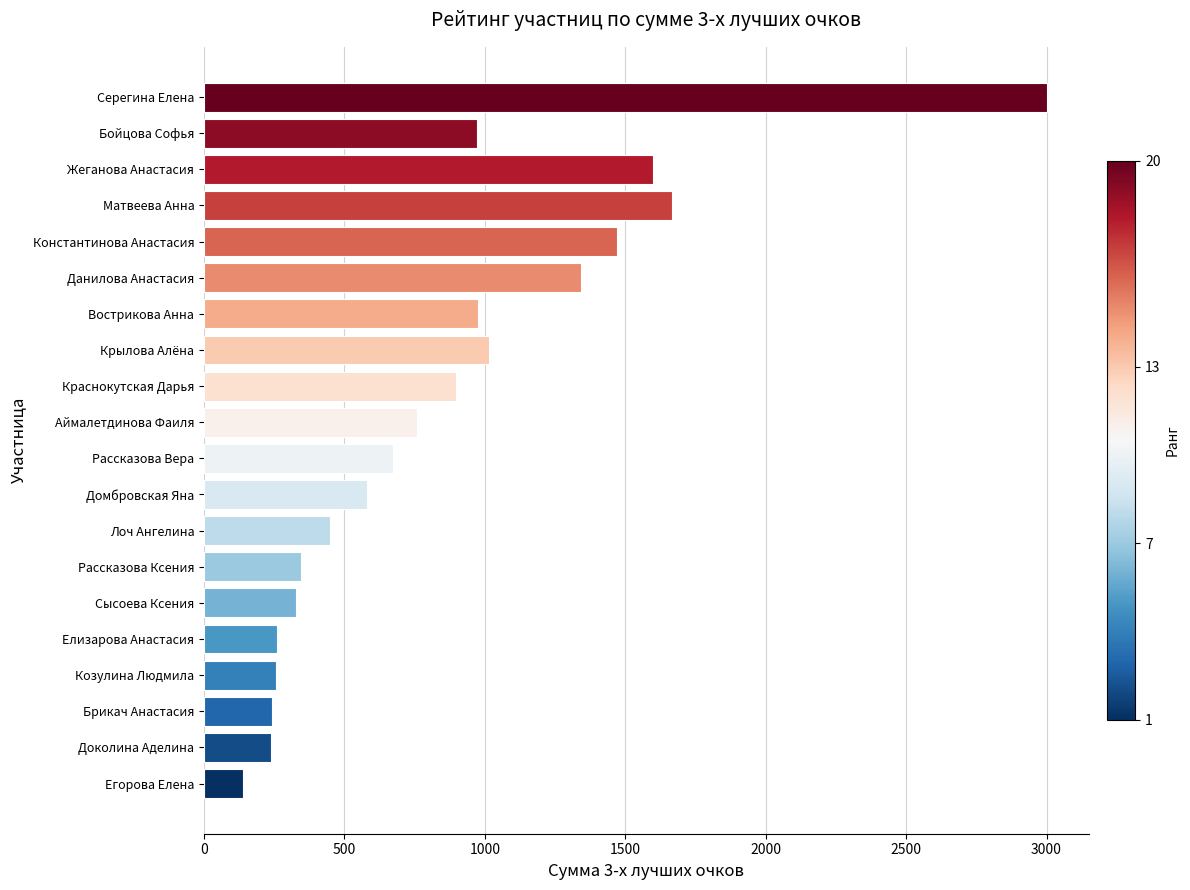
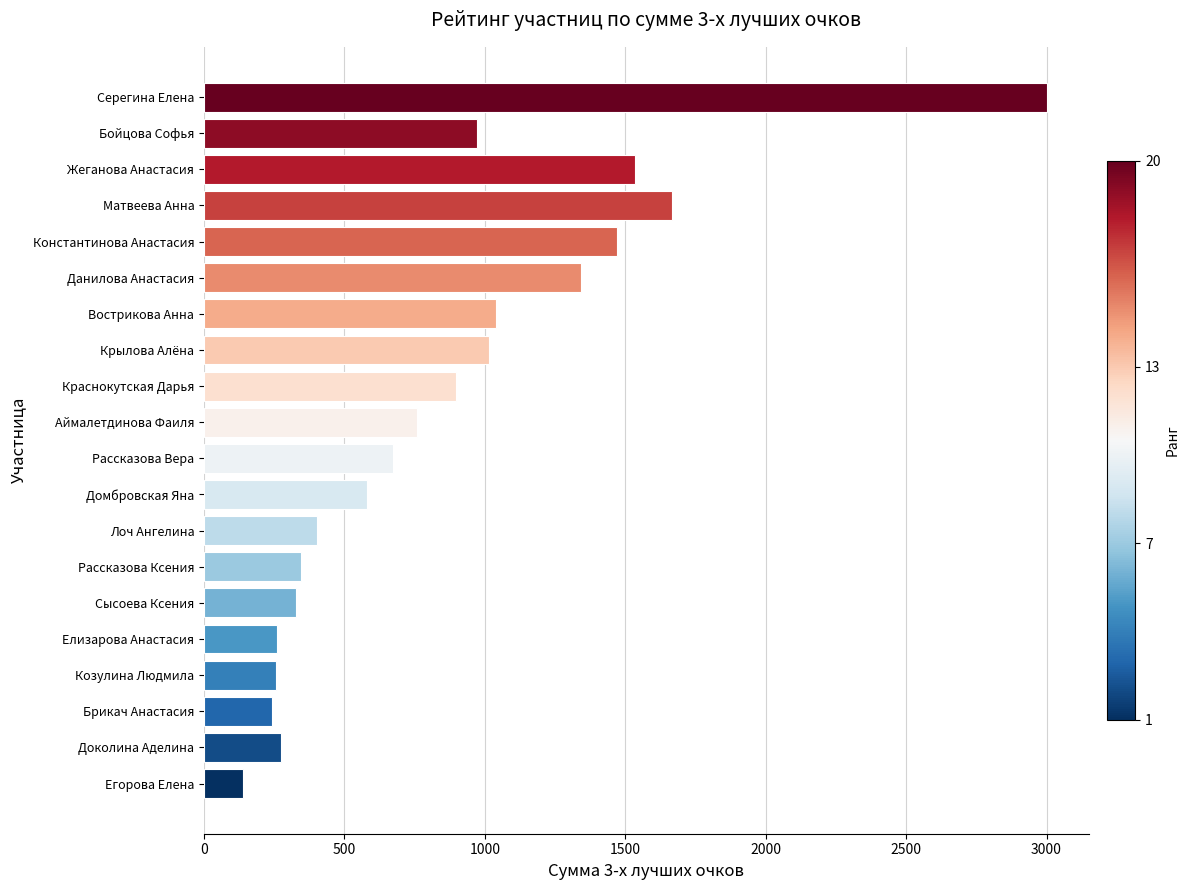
  {
    "Серегина Елена": 3000,
    "Бойцова Софья": 970,
-   "Жеганова Анастасия": 1600,
+   "Жеганова Анастасия": 1540,
    "Матвеева Анна": 1670,
    "Константинова Анастасия": 1470,
    "Данилова Анастасия": 1340,
-   "Вострикова Анна": 980,
+   "Вострикова Анна": 1040,
    "Крылова Алёна": 1010,
    "Краснокутская Дарья": 900,
    "Аймалетдинова Фаиля": 760,
    "Рассказова Вера": 670,
    "Домбровская Яна": 580,
-   "Лоч Ангелина": 450,
+   "Лоч Ангелина": 400,
    "Рассказова Ксения": 350,
    "Сысоева Ксения": 330,
    "Елизарова Анастасия": 260,
    "Козулина Людмила": 260,
    "Брикач Анастасия": 240,
-   "Доколина Аделина": 240,
+   "Доколина Аделина": 270,
    "Егорова Елена": 140
  }
